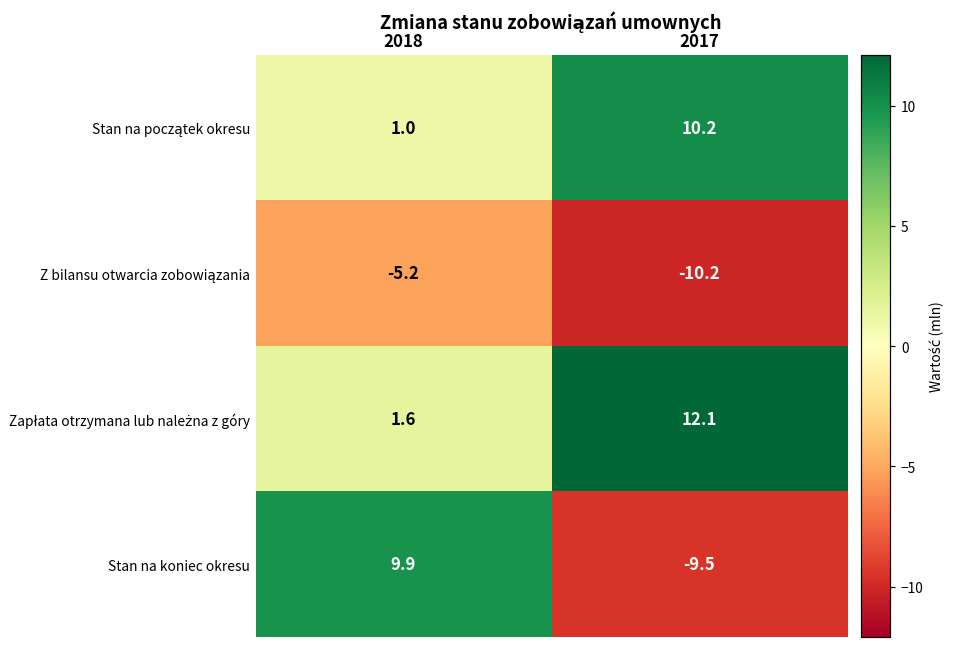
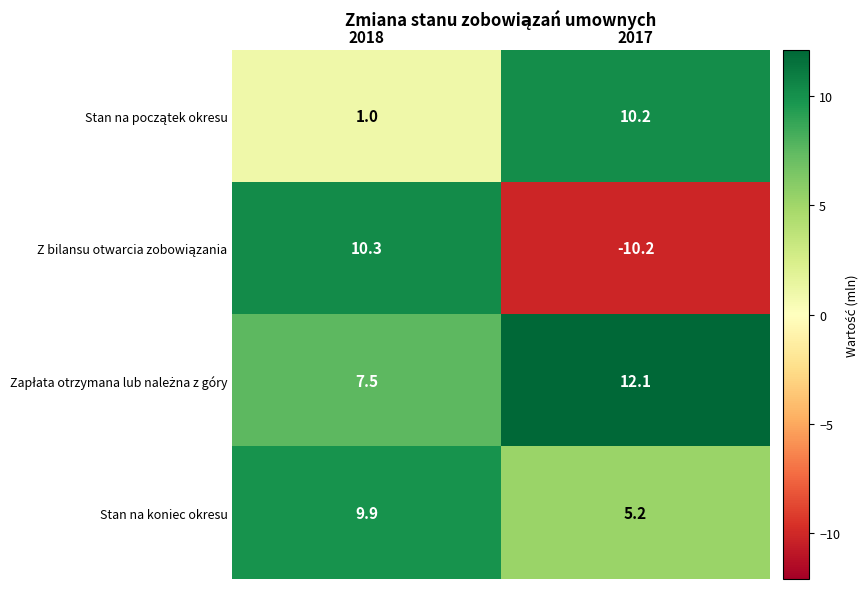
  {
    "Stan na początek okresu": {
      "2018": 1.0,
      "2017": 10.2
    },
    "Z bilansu otwarcia zobowiązania": {
-     "2018": -5.2,
+     "2018": 10.3,
      "2017": -10.2
    },
    "Zapłata otrzymana lub należna z góry": {
-     "2018": 1.6,
+     "2018": 7.5,
      "2017": 12.1
    },
    "Stan na koniec okresu": {
      "2018": 9.9,
-     "2017": -9.5
+     "2017": 5.2
    }
  }
